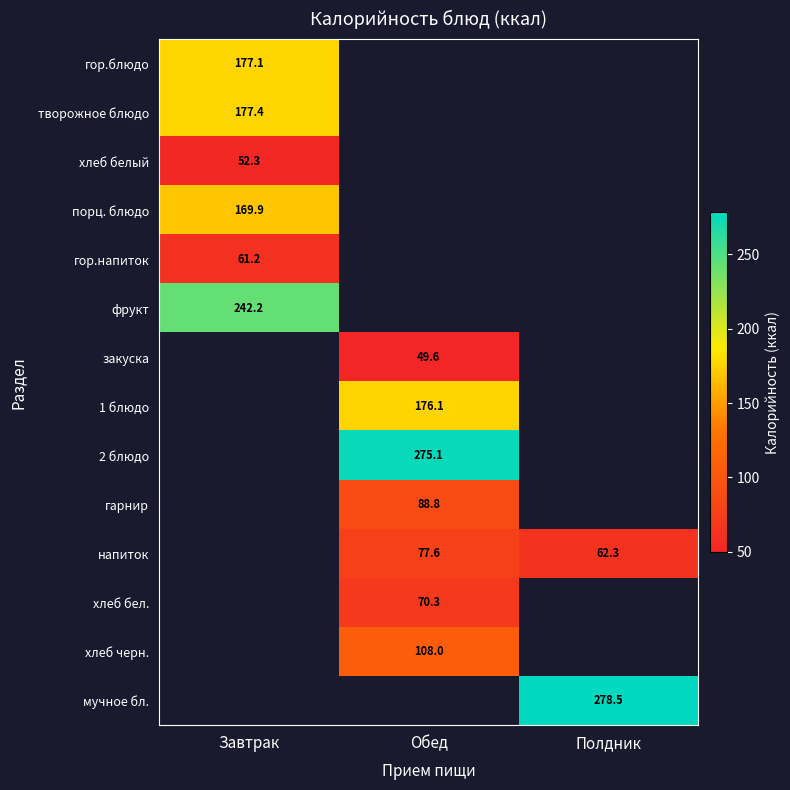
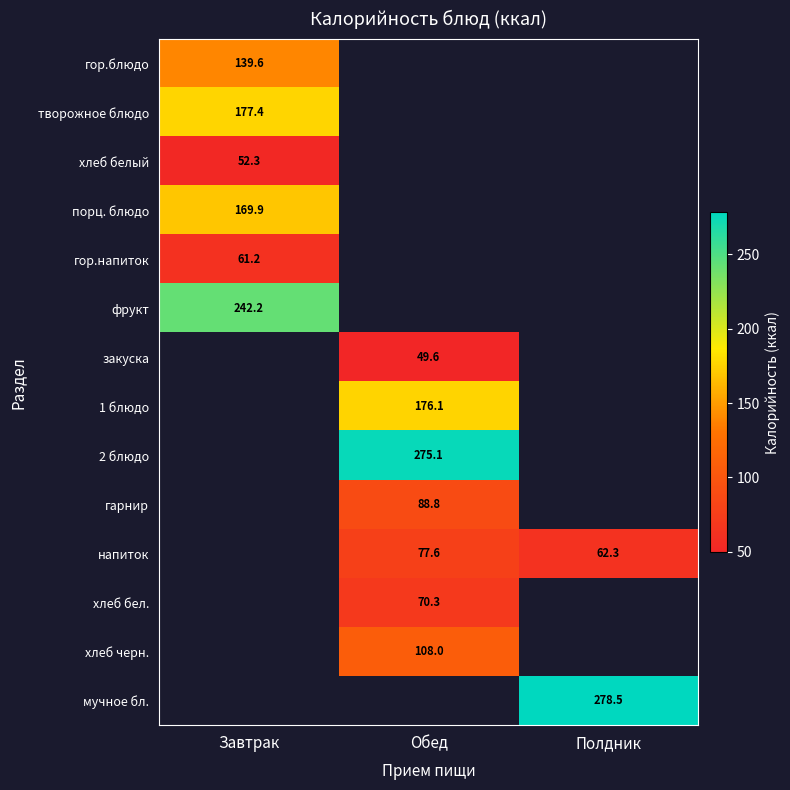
  {
    "гор.блюдо": {
-     "Завтрак": 177.1
+     "Завтрак": 139.6
    },
    "творожное блюдо": {
      "Завтрак": 177.4
    },
    "хлеб белый": {
      "Завтрак": 52.3
    },
    "порц. блюдо": {
      "Завтрак": 169.9
    },
    "гор.напиток": {
      "Завтрак": 61.2
    },
    "фрукт": {
      "Завтрак": 242.2
    },
    "закуска": {
      "Обед": 49.6
    },
    "1 блюдо": {
      "Обед": 176.1
    },
    "2 блюдо": {
      "Обед": 275.1
    },
    "гарнир": {
      "Обед": 88.8
    },
    "напиток": {
      "Обед": 77.6,
      "Полдник": 62.3
    },
    "хлеб бел.": {
      "Обед": 70.3
    },
    "хлеб черн.": {
      "Обед": 108.0
    },
    "мучное бл.": {
      "Полдник": 278.5
    }
  }
